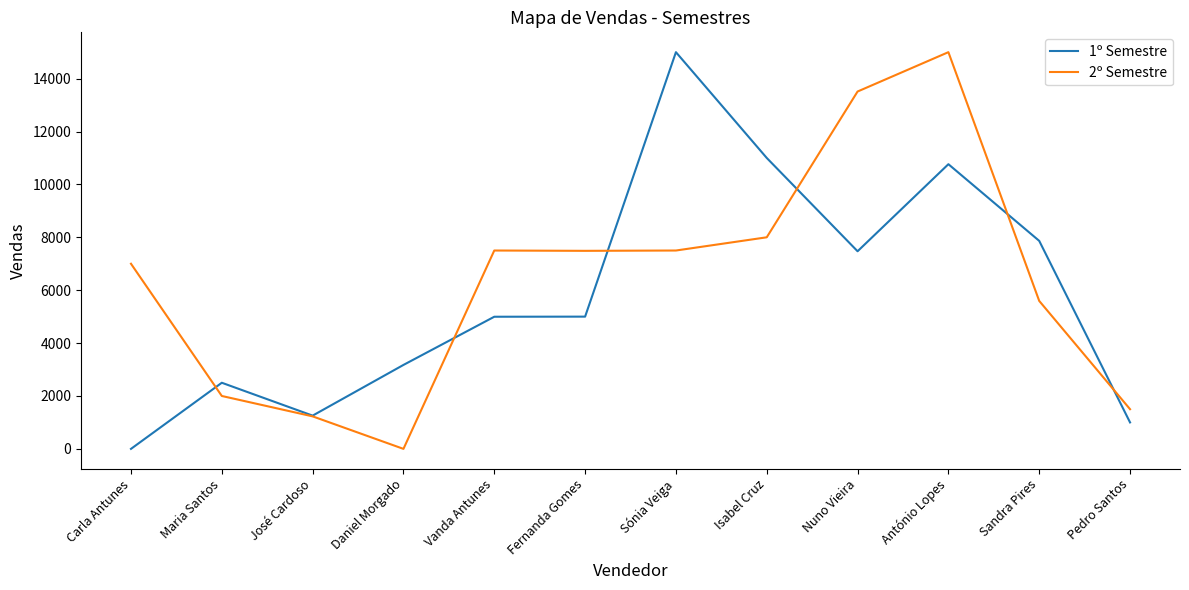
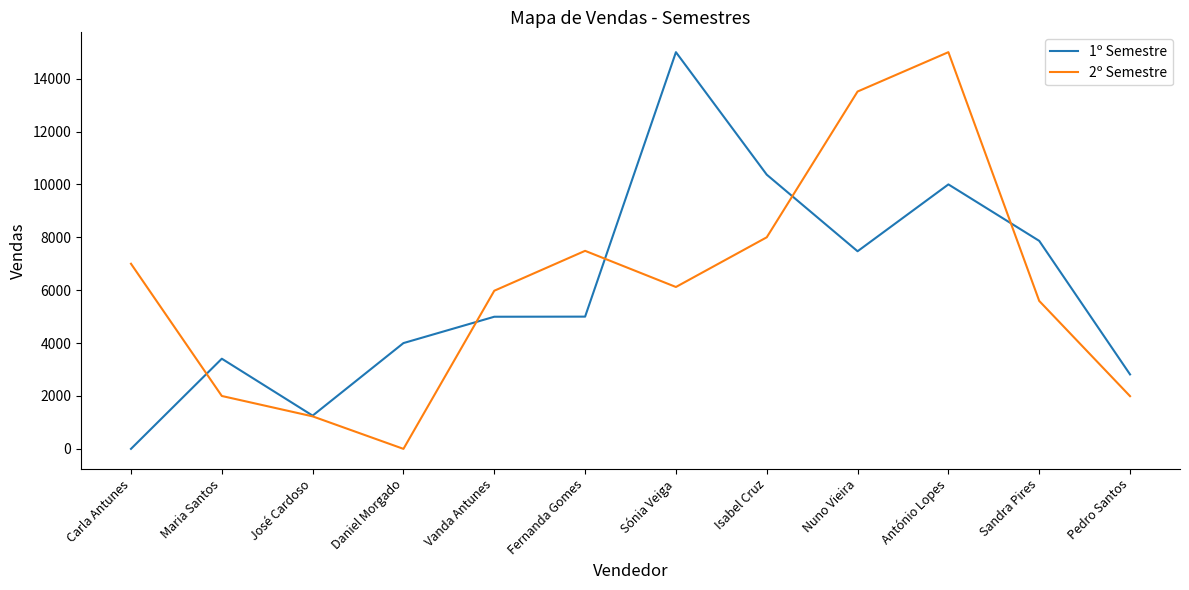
  {
    "1º Semestre": {
      "Carla Antunes": 0,
-     "Maria Santos": 2500,
-     "Daniel Morgado": 3200,
+     "Maria Santos": 3400,
+     "Daniel Morgado": 4000,
      "Vanda Antunes": 5000,
      "Fernanda Gomes": 5000,
      "Sónia Veiga": 15000,
-     "Isabel Cruz": 11000,
+     "Isabel Cruz": 10400,
      "Nuno Vieira": 7500,
-     "António Lopes": 10800,
+     "António Lopes": 10000,
      "Sandra Pires": 7900,
-     "Pedro Santos": 1000
+     "Pedro Santos": 2800
    },
    "2º Semestre": {
      "Carla Antunes": 7000,
      "Maria Santos": 2000,
      "Daniel Morgado": 0,
-     "Vanda Antunes": 7500,
+     "Vanda Antunes": 6000,
      "Fernanda Gomes": 7500,
-     "Sónia Veiga": 7500,
+     "Sónia Veiga": 6100,
      "Isabel Cruz": 8000,
      "Nuno Vieira": 13500,
      "António Lopes": 15000,
      "Sandra Pires": 5600,
-     "Pedro Santos": 1500
+     "Pedro Santos": 2000
    }
  }
